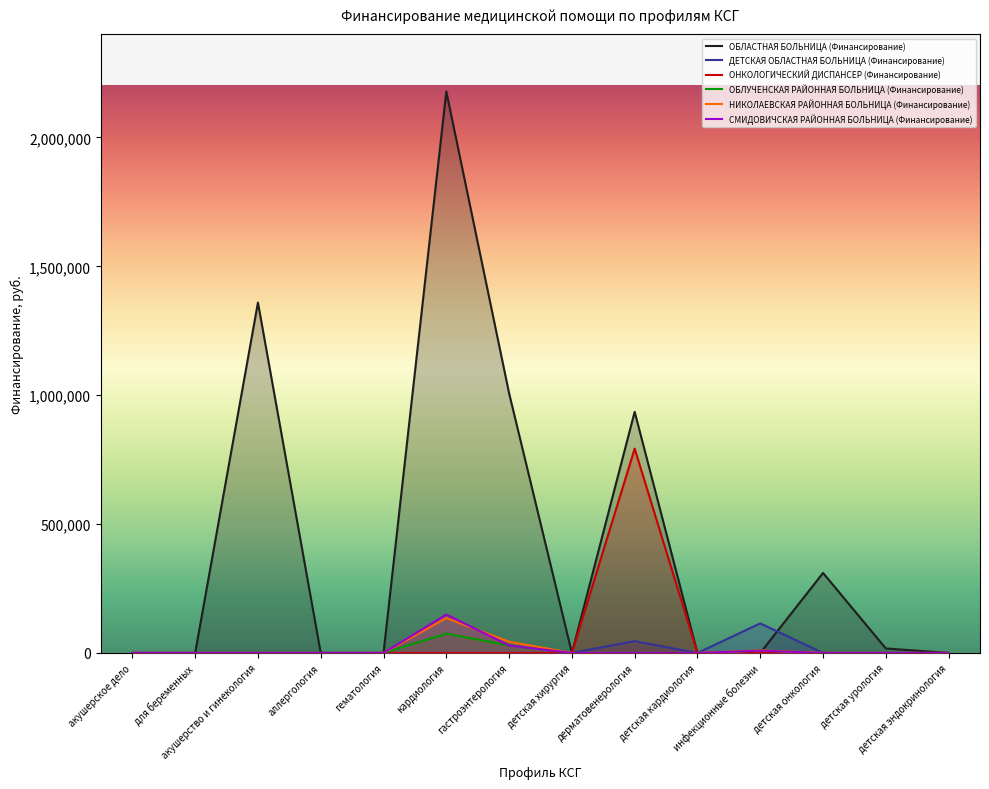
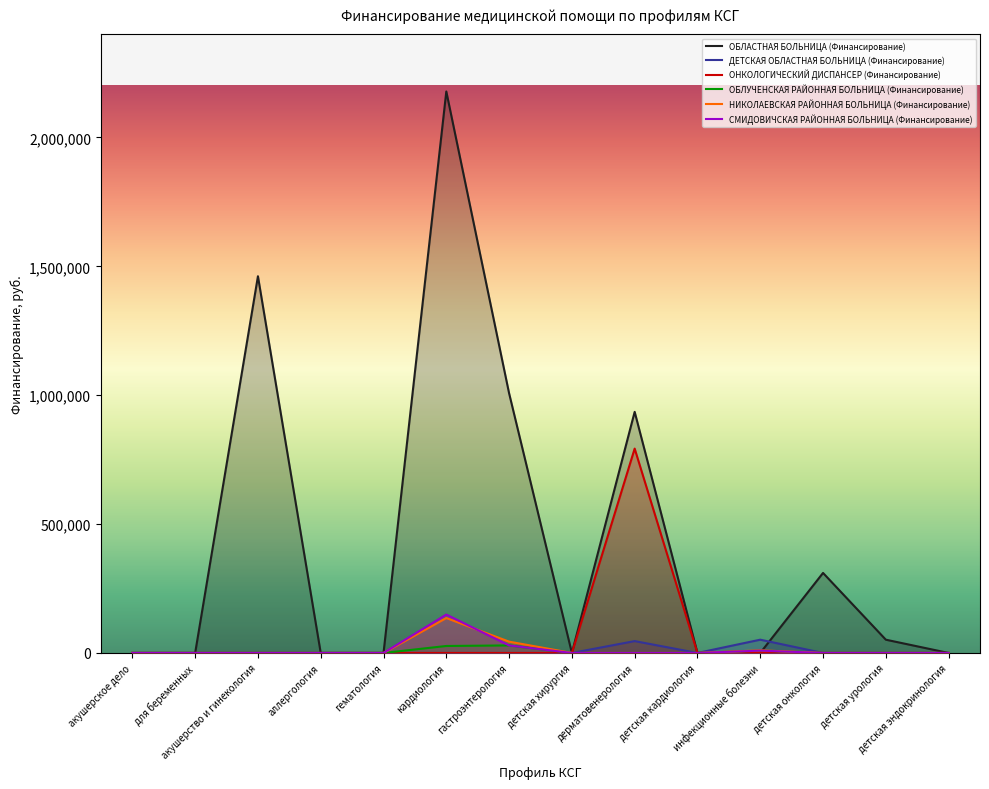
  {
    "ОБЛАСТНАЯ БОЛЬНИЦА (Финансирование)": {
-     "акушерство и гинекология": "1,360,000",
+     "акушерство и гинекология": "1,460,000",
      "кардиология": "2,180,000",
      "гастроэнтерология": "1,010,000",
      "дерматовенерология": "940,000",
      "детская онкология": "310,000",
-     "детская урология": "20,000"
+     "детская урология": "50,000"
    },
    "ДЕТСКАЯ ОБЛАСТНАЯ БОЛЬНИЦА (Финансирование)": {
      "дерматовенерология": "50,000",
-     "инфекционные болезни": "110,000"
+     "инфекционные болезни": "50,000"
    },
    "ОНКОЛОГИЧЕСКИЙ ДИСПАНСЕР (Финансирование)": {
      "дерматовенерология": "790,000"
    },
    "ОБЛУЧЕНСКАЯ РАЙОННАЯ БОЛЬНИЦА (Финансирование)": {
-     "кардиология": "70,000"
+     "кардиология": "30,000"
    },
    "НИКОЛАЕВСКАЯ РАЙОННАЯ БОЛЬНИЦА (Финансирование)": {
      "кардиология": "140,000",
      "гастроэнтерология": "40,000"
    },
    "СМИДОВИЧСКАЯ РАЙОННАЯ БОЛЬНИЦА (Финансирование)": {
      "кардиология": "150,000"
    }
  }
